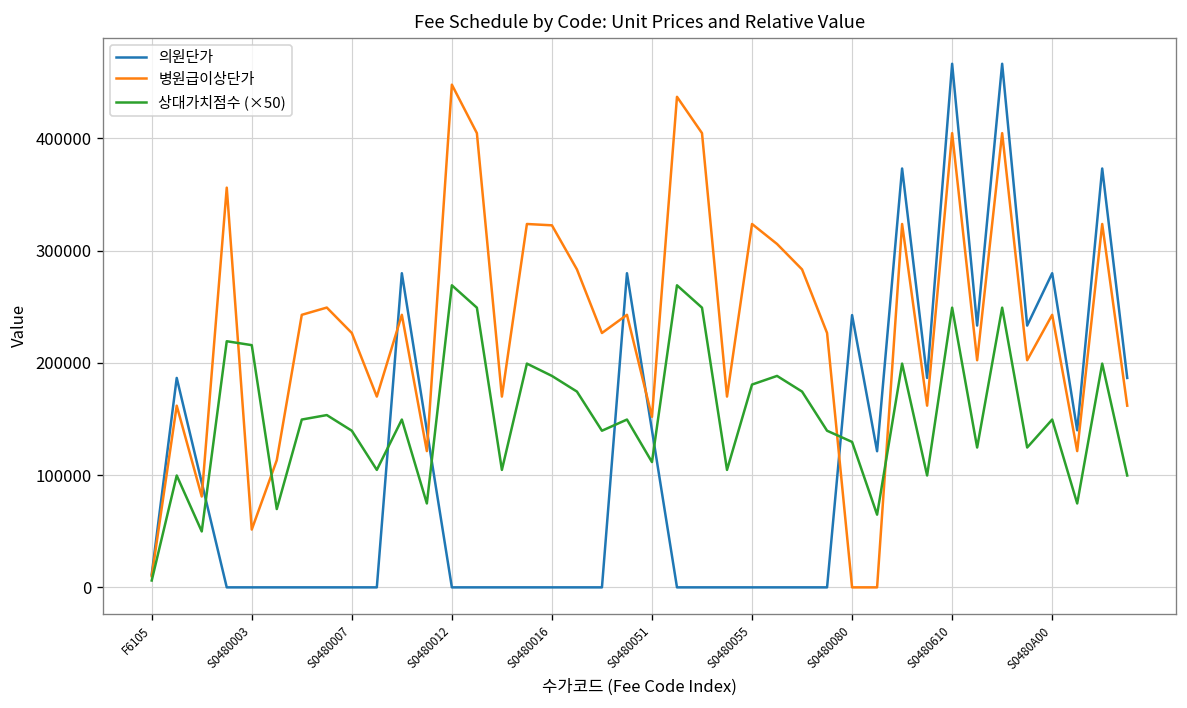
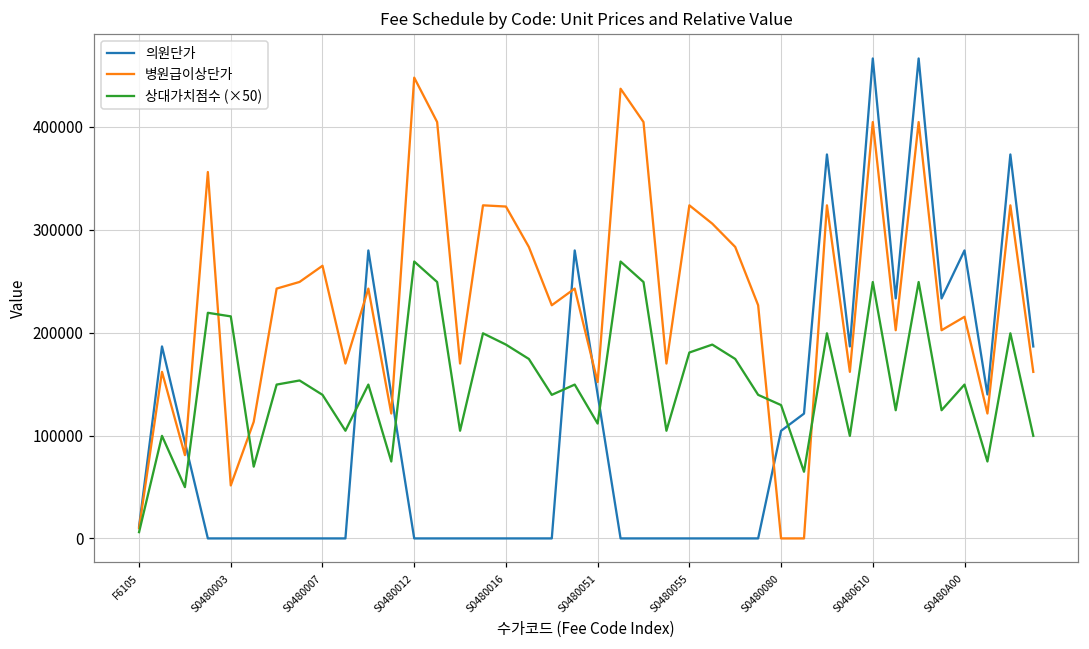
  {
    "의원단가": {
      "S0480003": 0,
      "S0480007": 0,
      "S0480012": 0,
      "S0480016": 0,
      "S0480051": 140000,
      "S0480055": 0,
-     "S0480080": 240000,
+     "S0480080": 100000,
      "S0480610": 470000,
      "S0480A00": 280000
    },
    "병원급이상단가": {
      "S0480003": 50000,
-     "S0480007": 230000,
+     "S0480007": 270000,
      "S0480012": 450000,
      "S0480016": 320000,
      "S0480051": 150000,
      "S0480055": 320000,
      "S0480080": 0,
      "S0480610": 400000,
-     "S0480A00": 240000
+     "S0480A00": 220000
    },
    "상대가치점수 (×50)": {
      "F6105": 10000,
      "S0480003": 220000,
      "S0480007": 140000,
      "S0480012": 270000,
      "S0480016": 190000,
      "S0480051": 110000,
      "S0480055": 180000,
      "S0480080": 130000,
      "S0480610": 250000,
      "S0480A00": 150000
    }
  }
